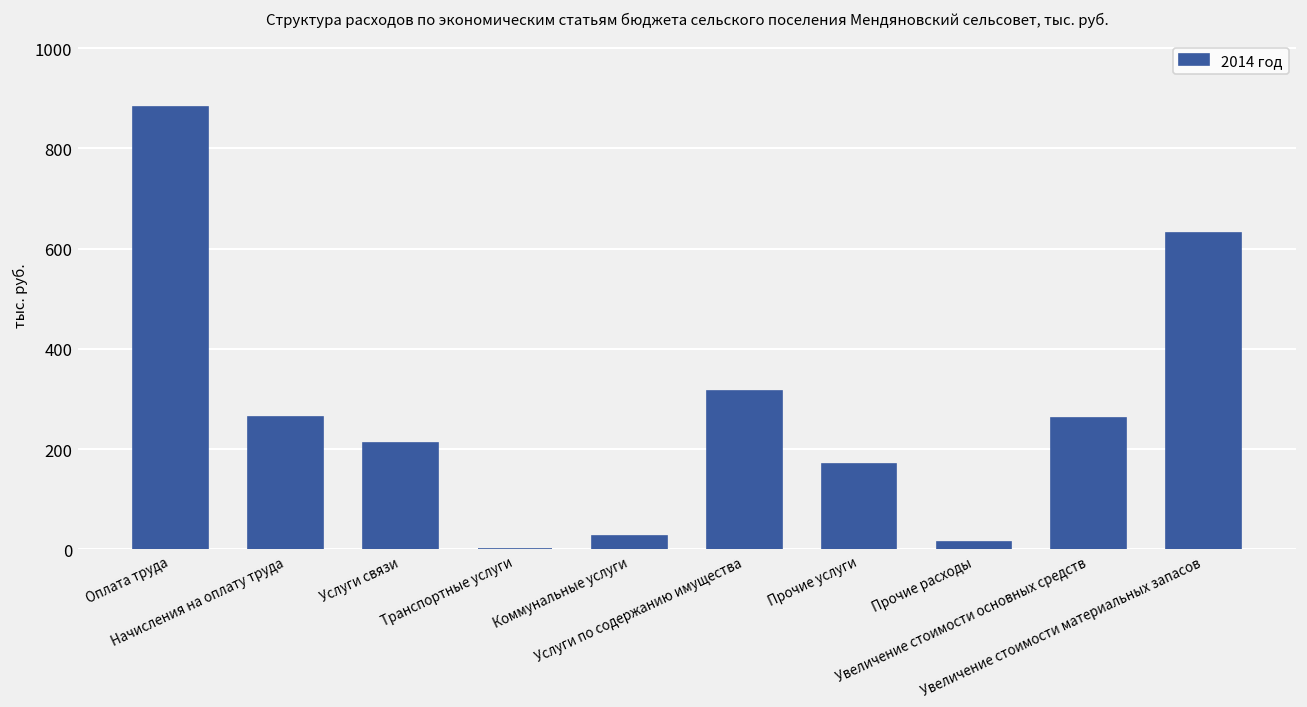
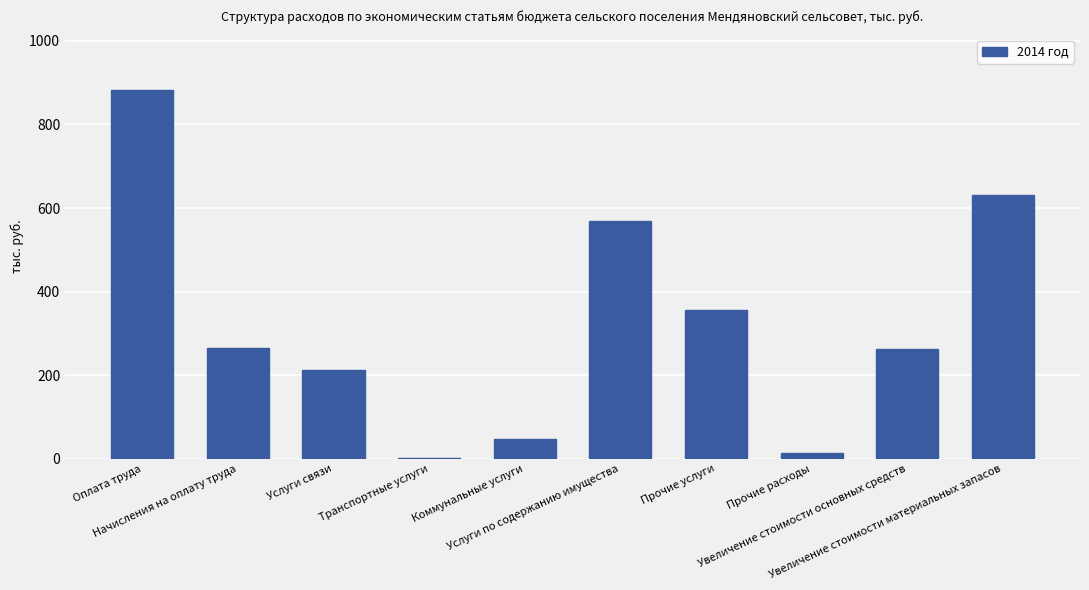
  {
    "Оплата труда": 880,
    "Начисления на оплату труда": 260,
    "Услуги связи": 210,
-   "Коммунальные услуги": 30,
-   "Услуги по содержанию имущества": 320,
-   "Прочие услуги": 170,
+   "Коммунальные услуги": 50,
+   "Услуги по содержанию имущества": 570,
+   "Прочие услуги": 360,
    "Прочие расходы": 10,
    "Увеличение стоимости основных средств": 260,
    "Увеличение стоимости материальных запасов": 630
  }
